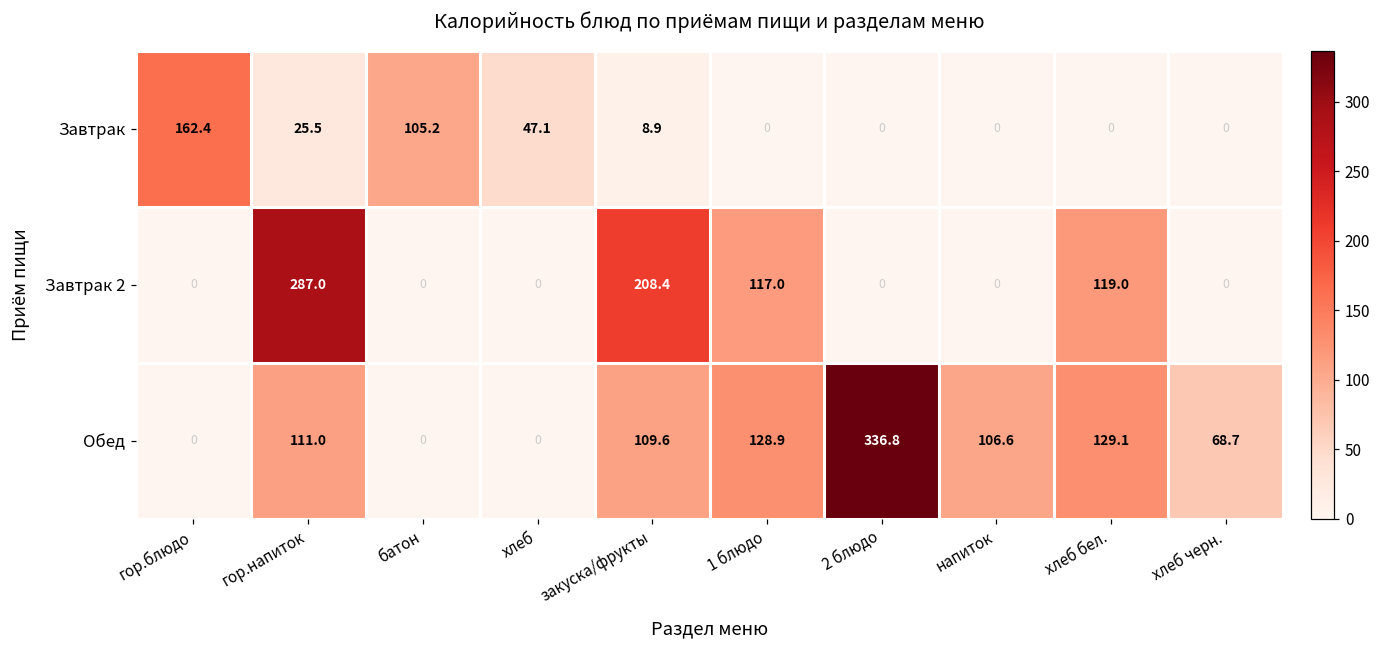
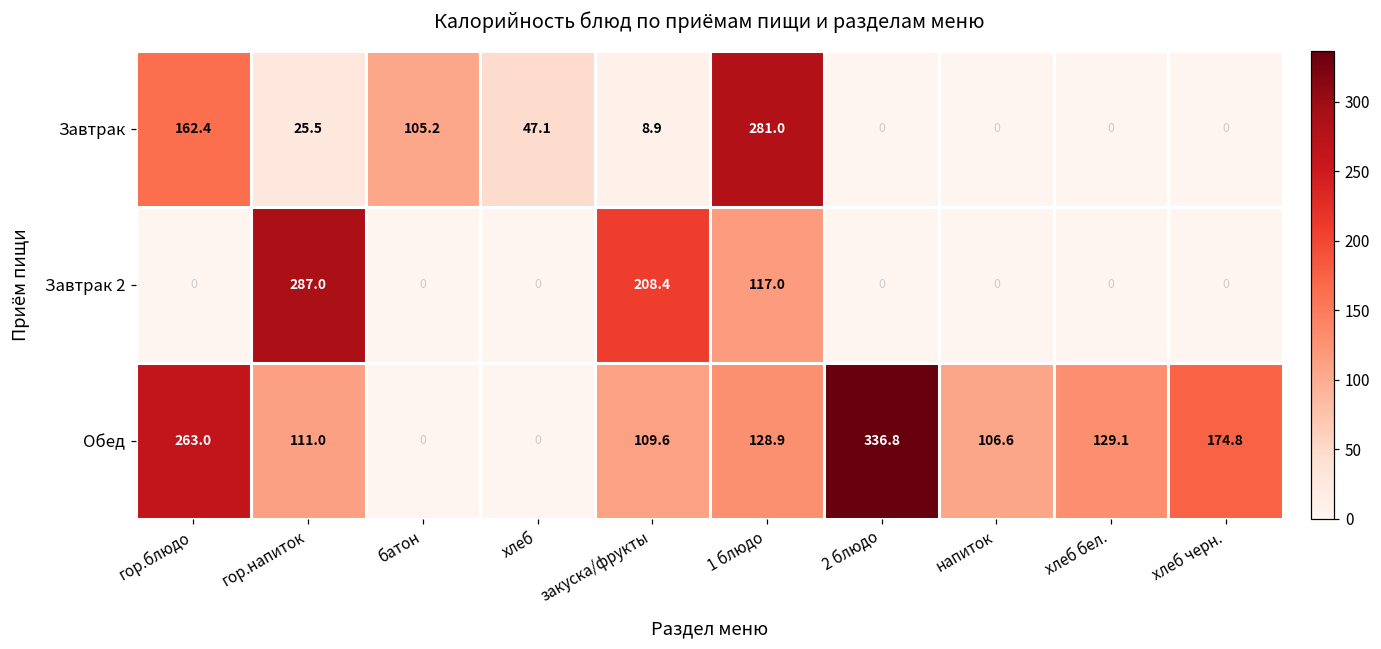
  {
    "Завтрак": {
      "гор.блюдо": 162.4,
      "гор.напиток": 25.5,
      "батон": 105.2,
      "хлеб": 47.1,
      "закуска/фрукты": 8.9,
-     "1 блюдо": 0,
+     "1 блюдо": 281.0,
      "2 блюдо": 0,
      "напиток": 0,
      "хлеб бел.": 0,
      "хлеб черн.": 0
    },
    "Завтрак 2": {
      "гор.блюдо": 0,
      "гор.напиток": 287.0,
      "батон": 0,
      "хлеб": 0,
      "закуска/фрукты": 208.4,
      "1 блюдо": 117.0,
      "2 блюдо": 0,
      "напиток": 0,
-     "хлеб бел.": 119.0,
+     "хлеб бел.": 0,
      "хлеб черн.": 0
    },
    "Обед": {
-     "гор.блюдо": 0,
+     "гор.блюдо": 263.0,
      "гор.напиток": 111.0,
      "батон": 0,
      "хлеб": 0,
      "закуска/фрукты": 109.6,
      "1 блюдо": 128.9,
      "2 блюдо": 336.8,
      "напиток": 106.6,
      "хлеб бел.": 129.1,
-     "хлеб черн.": 68.7
+     "хлеб черн.": 174.8
    }
  }
